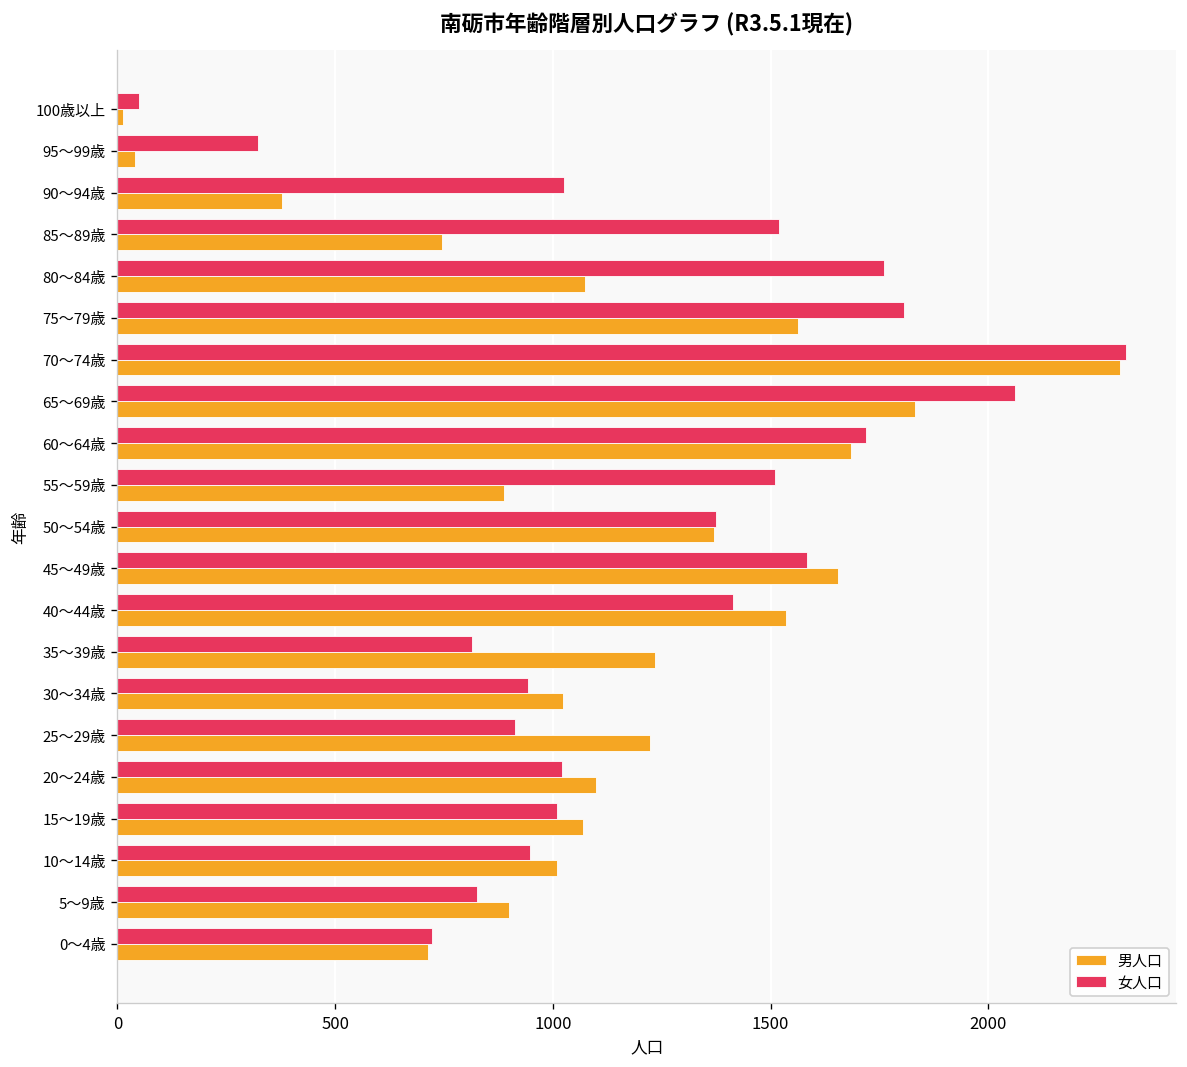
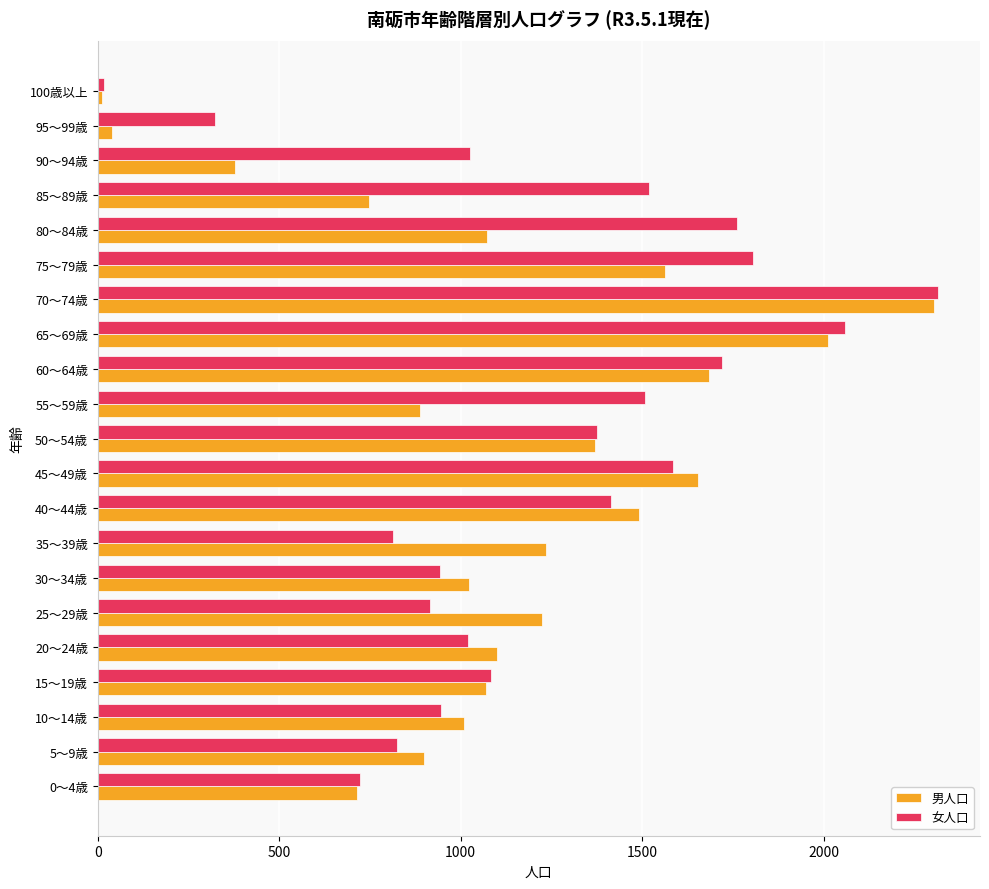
  {
    "男人口": {
      "100歳以上": 10,
      "95～99歳": 40,
      "90～94歳": 380,
      "85～89歳": 750,
      "80～84歳": 1070,
      "75～79歳": 1560,
      "70～74歳": 2300,
-     "65～69歳": 1830,
+     "65～69歳": 2010,
      "60～64歳": 1690,
      "55～59歳": 890,
      "50～54歳": 1370,
      "45～49歳": 1650,
-     "40～44歳": 1540,
+     "40～44歳": 1490,
      "35～39歳": 1240,
      "30～34歳": 1020,
      "25～29歳": 1220,
      "20～24歳": 1100,
      "15～19歳": 1070,
      "10～14歳": 1010,
      "5～9歳": 900,
      "0～4歳": 710
    },
    "女人口": {
-     "100歳以上": 50,
+     "100歳以上": 20,
      "95～99歳": 320,
      "90～94歳": 1030,
      "85～89歳": 1520,
      "80～84歳": 1760,
      "75～79歳": 1810,
      "70～74歳": 2320,
      "65～69歳": 2060,
      "60～64歳": 1720,
      "55～59歳": 1510,
      "50～54歳": 1380,
      "45～49歳": 1580,
      "40～44歳": 1410,
      "35～39歳": 810,
      "30～34歳": 940,
      "25～29歳": 910,
      "20～24歳": 1020,
-     "15～19歳": 1010,
+     "15～19歳": 1080,
      "10～14歳": 950,
      "5～9歳": 830,
      "0～4歳": 720
    }
  }
